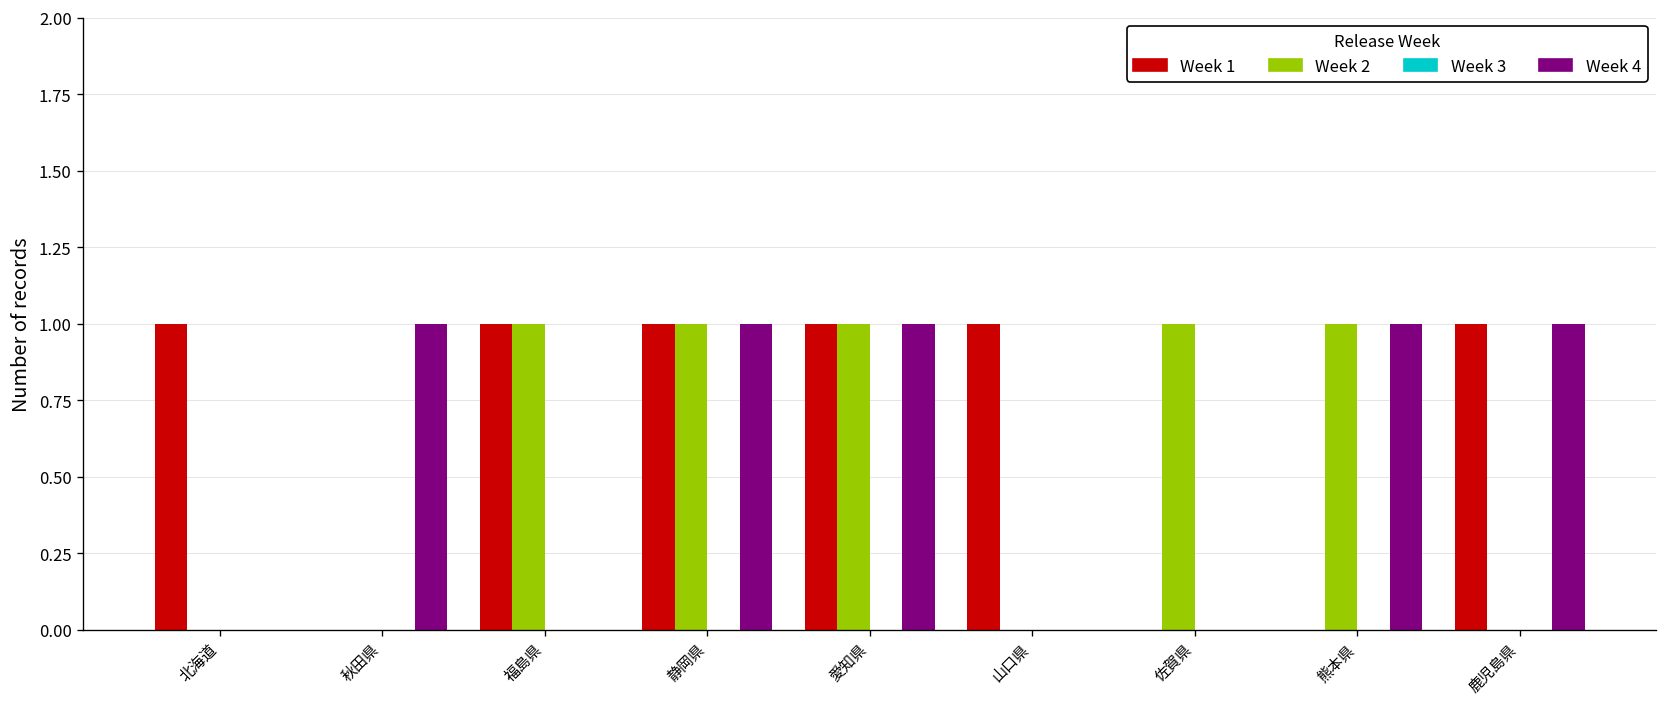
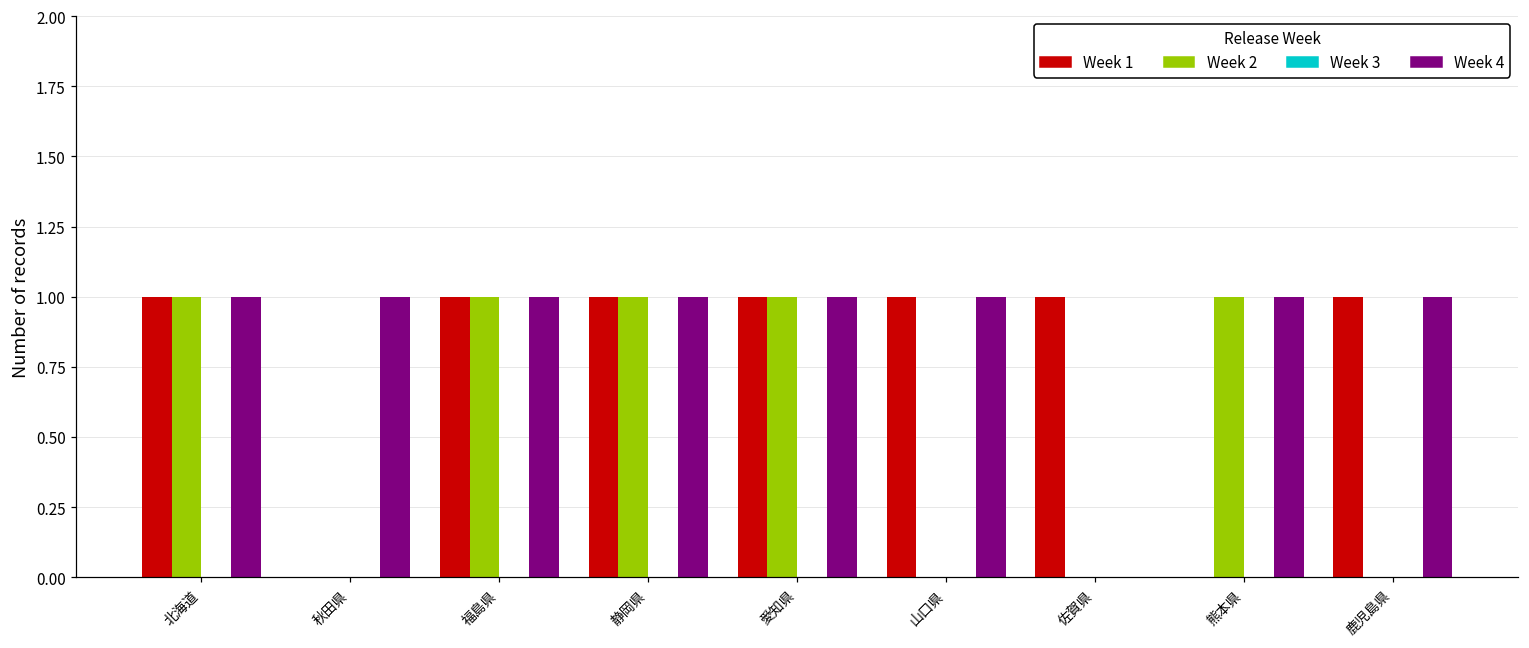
  {
    "Week 1": {
      "北海道": 1,
      "秋田県": 0,
      "福島県": 1,
      "静岡県": 1,
      "愛知県": 1,
      "山口県": 1,
-     "佐賀県": 0,
+     "佐賀県": 1,
      "熊本県": 0,
      "鹿児島県": 1
    },
    "Week 2": {
-     "北海道": 0,
+     "北海道": 1,
      "秋田県": 0,
      "福島県": 1,
      "静岡県": 1,
      "愛知県": 1,
      "山口県": 0,
-     "佐賀県": 1,
+     "佐賀県": 0,
      "熊本県": 1,
      "鹿児島県": 0
    },
    "Week 3": {
      "北海道": 0,
      "秋田県": 0,
      "福島県": 0,
      "静岡県": 0,
      "愛知県": 0,
      "山口県": 0,
      "佐賀県": 0,
      "熊本県": 0,
      "鹿児島県": 0
    },
    "Week 4": {
-     "北海道": 0,
+     "北海道": 1,
      "秋田県": 1,
-     "福島県": 0,
+     "福島県": 1,
      "静岡県": 1,
      "愛知県": 1,
-     "山口県": 0,
+     "山口県": 1,
      "佐賀県": 0,
      "熊本県": 1,
      "鹿児島県": 1
    }
  }
